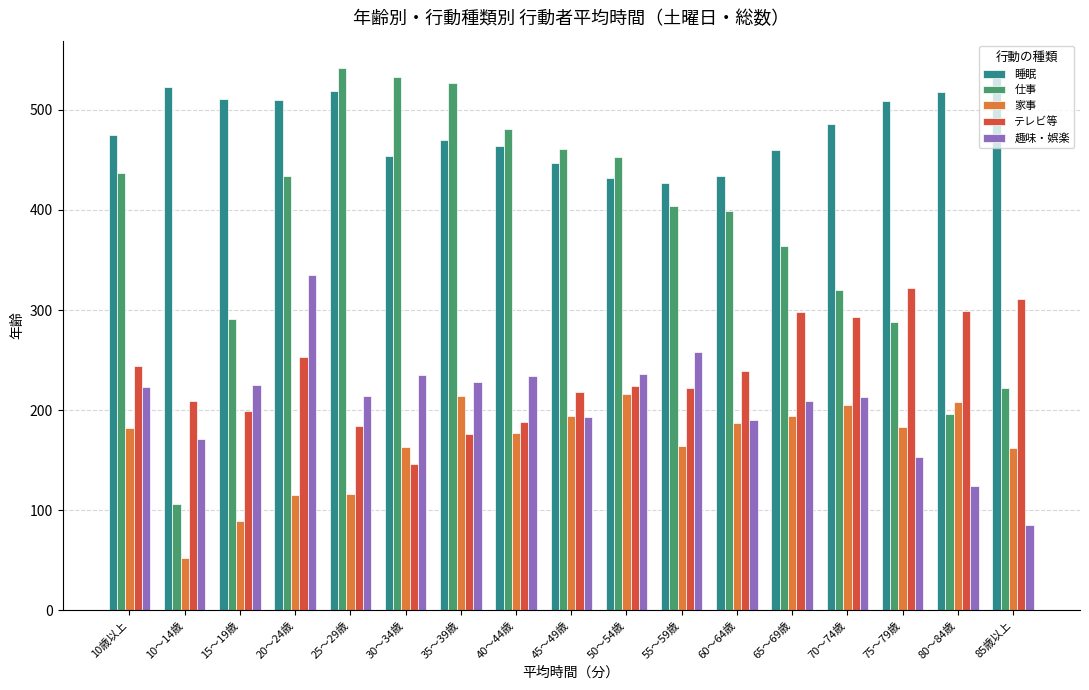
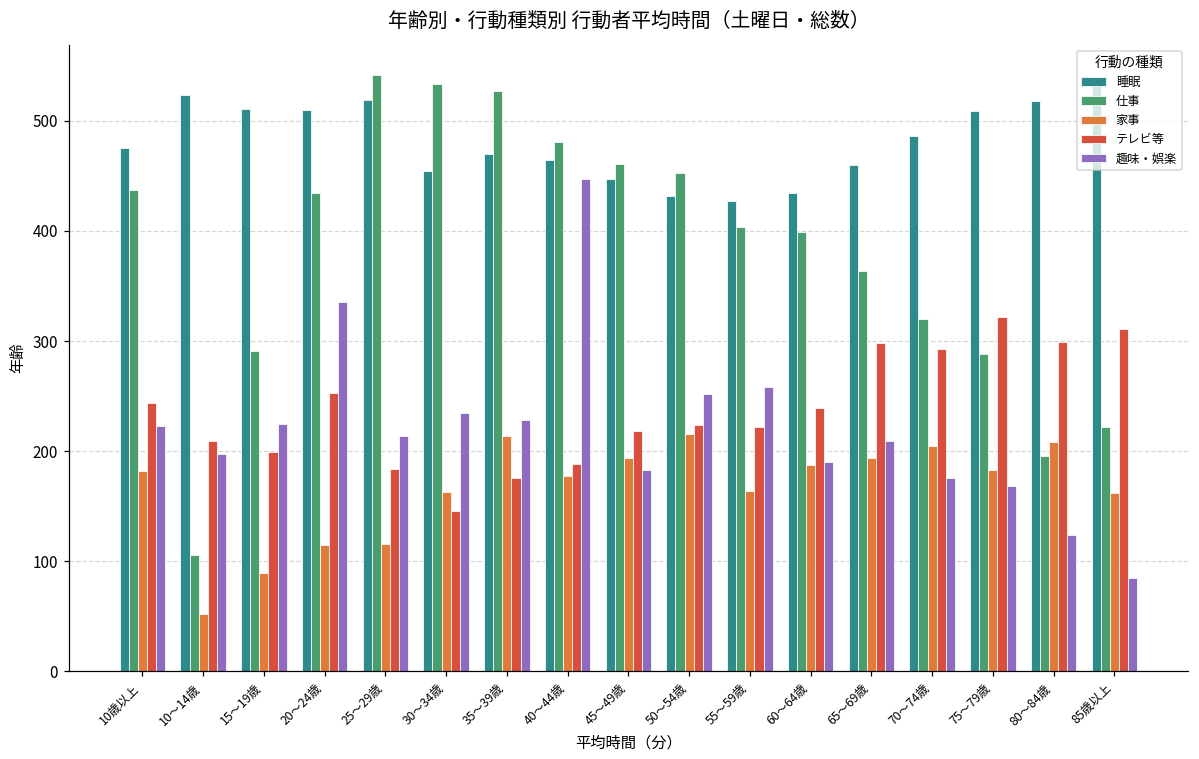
  {
    "趣味・娯楽": {
      "10歳以上": 223,
-     "10～14歳": 171,
+     "10～14歳": 197,
      "15～19歳": 225,
      "20～24歳": 335,
      "25～29歳": 214,
      "30～34歳": 235,
      "35～39歳": 228,
-     "40～44歳": 234,
-     "45～49歳": 193,
-     "50～54歳": 236,
+     "40～44歳": 447,
+     "45～49歳": 183,
+     "50～54歳": 252,
      "55～59歳": 258,
      "60～64歳": 190,
      "65～69歳": 209,
-     "70～74歳": 213,
-     "75～79歳": 153,
+     "70～74歳": 176,
+     "75～79歳": 168,
      "80～84歳": 124,
      "85歳以上": 85
    }
  }
